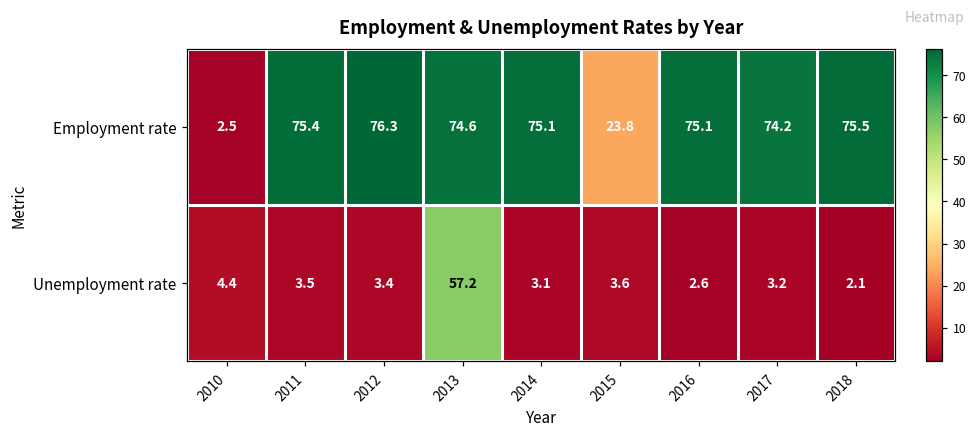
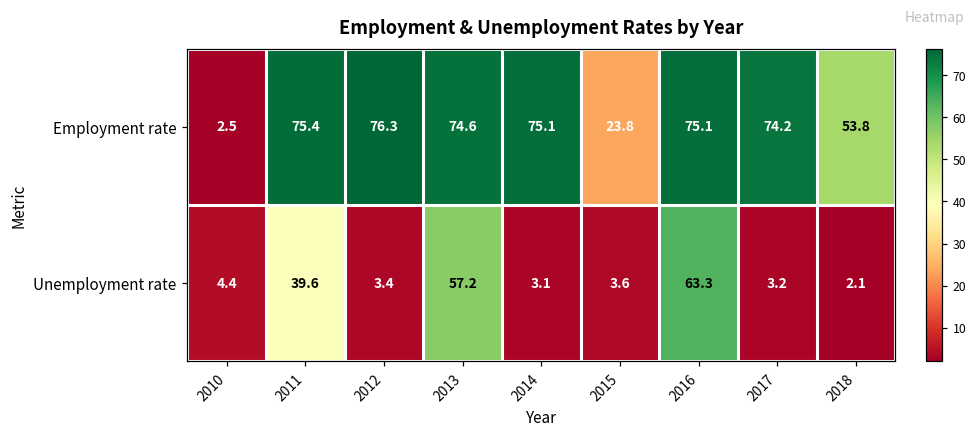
  {
    "Employment rate": {
      "2010": 2.5,
      "2011": 75.4,
      "2012": 76.3,
      "2013": 74.6,
      "2014": 75.1,
      "2015": 23.8,
      "2016": 75.1,
      "2017": 74.2,
-     "2018": 75.5
+     "2018": 53.8
    },
    "Unemployment rate": {
      "2010": 4.4,
-     "2011": 3.5,
+     "2011": 39.6,
      "2012": 3.4,
      "2013": 57.2,
      "2014": 3.1,
      "2015": 3.6,
-     "2016": 2.6,
+     "2016": 63.3,
      "2017": 3.2,
      "2018": 2.1
    }
  }
